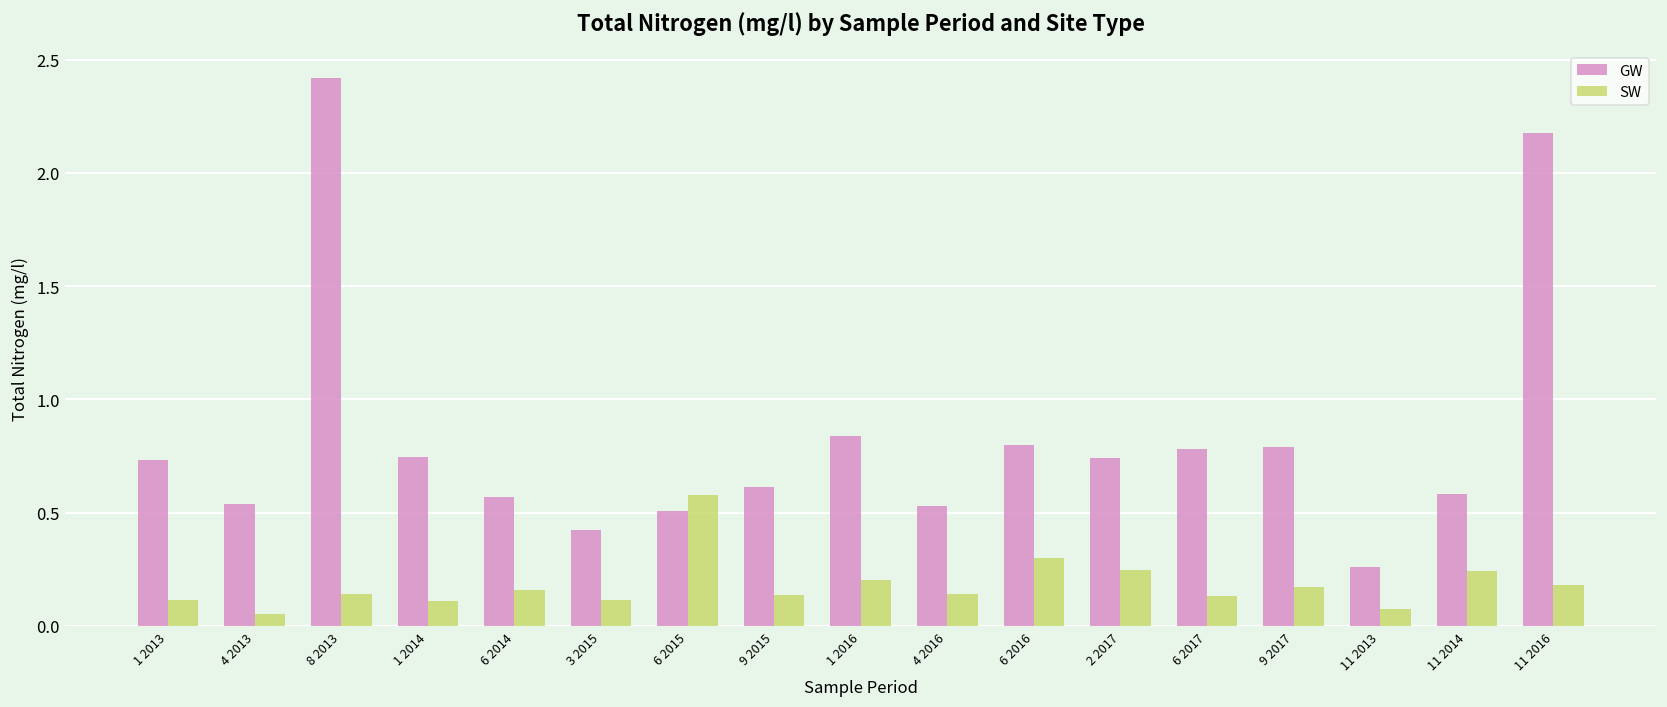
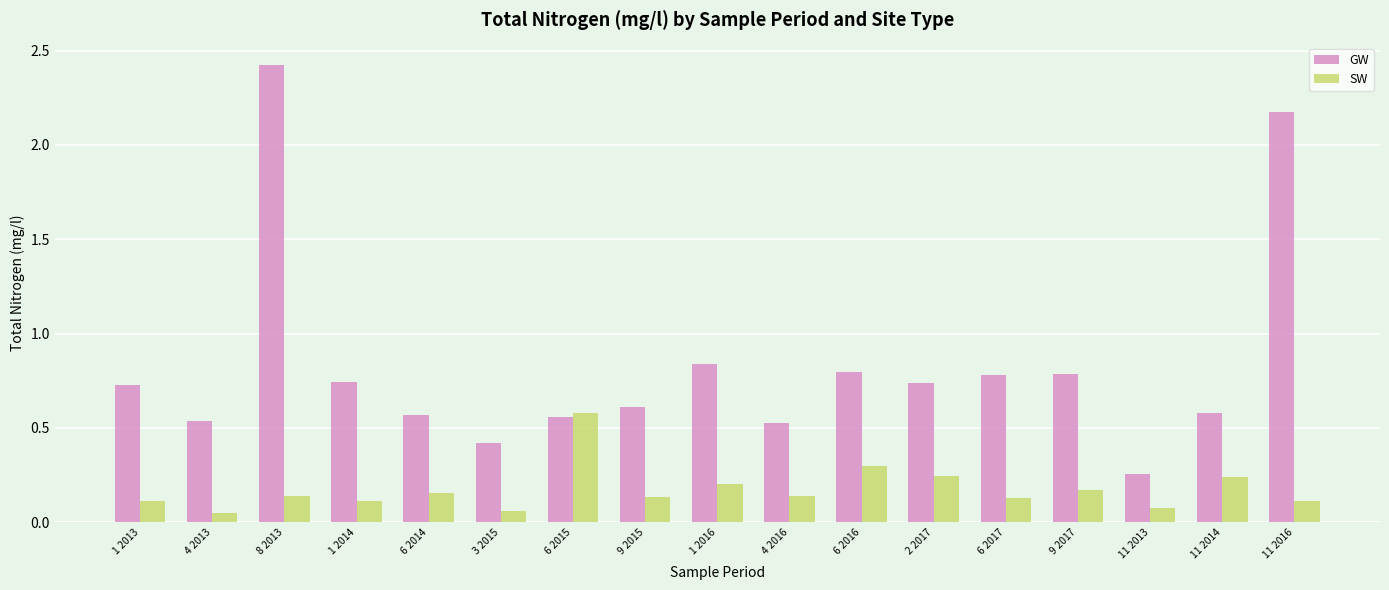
  {
    "GW": {
      "1 2013": 0.73,
      "4 2013": 0.54,
      "8 2013": 2.42,
      "1 2014": 0.74,
      "6 2014": 0.57,
      "3 2015": 0.42,
-     "6 2015": 0.51,
+     "6 2015": 0.56,
      "9 2015": 0.61,
      "1 2016": 0.84,
      "4 2016": 0.53,
      "6 2016": 0.80,
      "2 2017": 0.74,
      "6 2017": 0.78,
      "9 2017": 0.79,
      "11 2013": 0.26,
      "11 2014": 0.58,
      "11 2016": 2.18
    },
    "SW": {
      "1 2013": 0.12,
      "4 2013": 0.05,
      "8 2013": 0.14,
      "1 2014": 0.11,
      "6 2014": 0.16,
-     "3 2015": 0.11,
+     "3 2015": 0.06,
      "6 2015": 0.58,
      "9 2015": 0.14,
      "1 2016": 0.20,
      "4 2016": 0.14,
      "6 2016": 0.30,
      "2 2017": 0.25,
      "6 2017": 0.13,
      "9 2017": 0.17,
      "11 2013": 0.08,
      "11 2014": 0.24,
-     "11 2016": 0.18
+     "11 2016": 0.11
    }
  }
